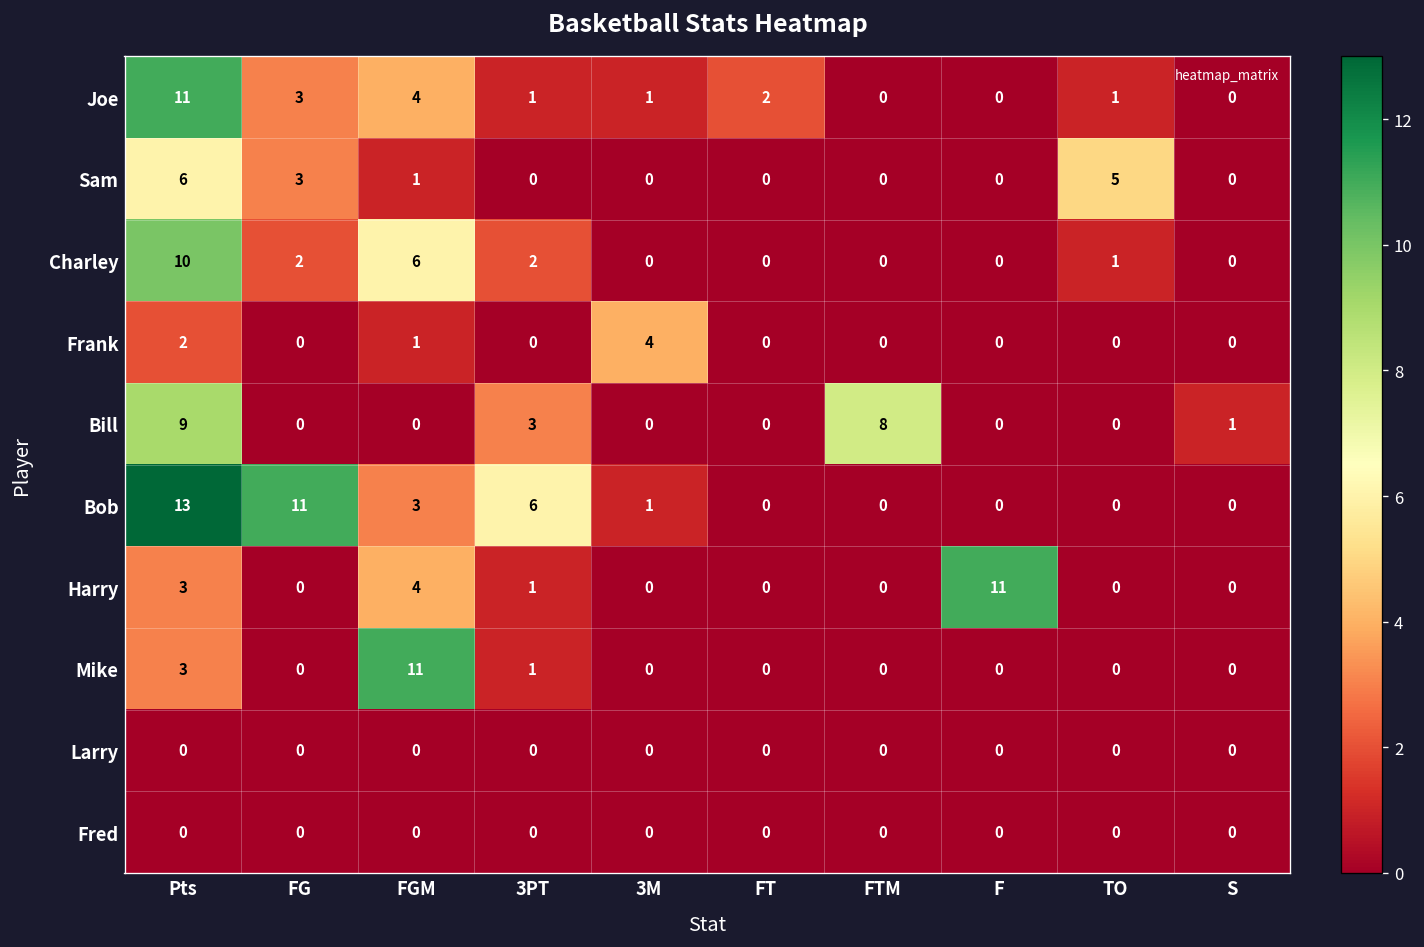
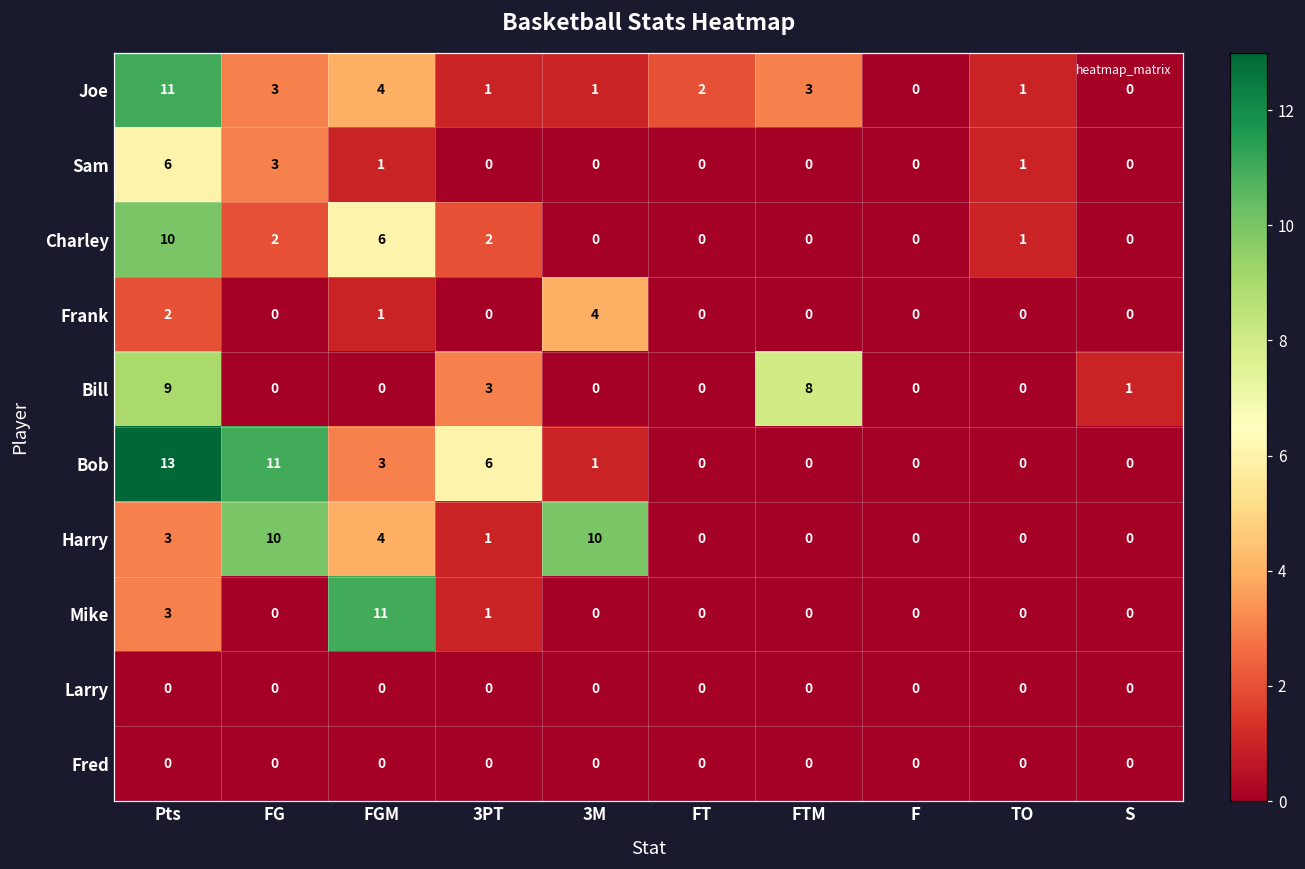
  {
    "Joe": {
      "Pts": 11,
      "FG": 3,
      "FGM": 4,
      "3PT": 1,
      "3M": 1,
      "FT": 2,
-     "FTM": 0,
+     "FTM": 3,
      "F": 0,
      "TO": 1,
      "S": 0
    },
    "Sam": {
      "Pts": 6,
      "FG": 3,
      "FGM": 1,
      "3PT": 0,
      "3M": 0,
      "FT": 0,
      "FTM": 0,
      "F": 0,
-     "TO": 5,
+     "TO": 1,
      "S": 0
    },
    "Charley": {
      "Pts": 10,
      "FG": 2,
      "FGM": 6,
      "3PT": 2,
      "3M": 0,
      "FT": 0,
      "FTM": 0,
      "F": 0,
      "TO": 1,
      "S": 0
    },
    "Frank": {
      "Pts": 2,
      "FG": 0,
      "FGM": 1,
      "3PT": 0,
      "3M": 4,
      "FT": 0,
      "FTM": 0,
      "F": 0,
      "TO": 0,
      "S": 0
    },
    "Bill": {
      "Pts": 9,
      "FG": 0,
      "FGM": 0,
      "3PT": 3,
      "3M": 0,
      "FT": 0,
      "FTM": 8,
      "F": 0,
      "TO": 0,
      "S": 1
    },
    "Bob": {
      "Pts": 13,
      "FG": 11,
      "FGM": 3,
      "3PT": 6,
      "3M": 1,
      "FT": 0,
      "FTM": 0,
      "F": 0,
      "TO": 0,
      "S": 0
    },
    "Harry": {
      "Pts": 3,
-     "FG": 0,
+     "FG": 10,
      "FGM": 4,
      "3PT": 1,
-     "3M": 0,
+     "3M": 10,
      "FT": 0,
      "FTM": 0,
-     "F": 11,
+     "F": 0,
      "TO": 0,
      "S": 0
    },
    "Mike": {
      "Pts": 3,
      "FG": 0,
      "FGM": 11,
      "3PT": 1,
      "3M": 0,
      "FT": 0,
      "FTM": 0,
      "F": 0,
      "TO": 0,
      "S": 0
    },
    "Larry": {
      "Pts": 0,
      "FG": 0,
      "FGM": 0,
      "3PT": 0,
      "3M": 0,
      "FT": 0,
      "FTM": 0,
      "F": 0,
      "TO": 0,
      "S": 0
    },
    "Fred": {
      "Pts": 0,
      "FG": 0,
      "FGM": 0,
      "3PT": 0,
      "3M": 0,
      "FT": 0,
      "FTM": 0,
      "F": 0,
      "TO": 0,
      "S": 0
    }
  }
